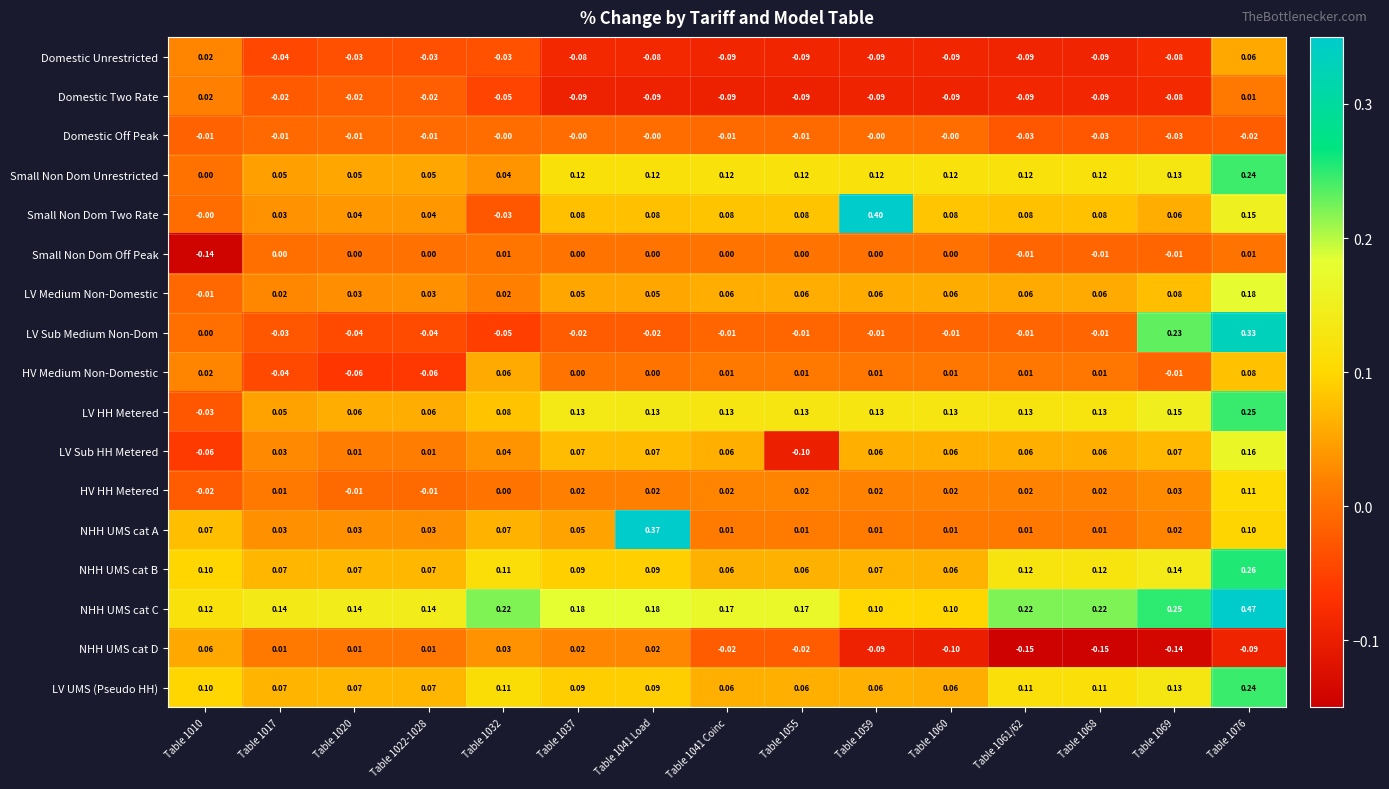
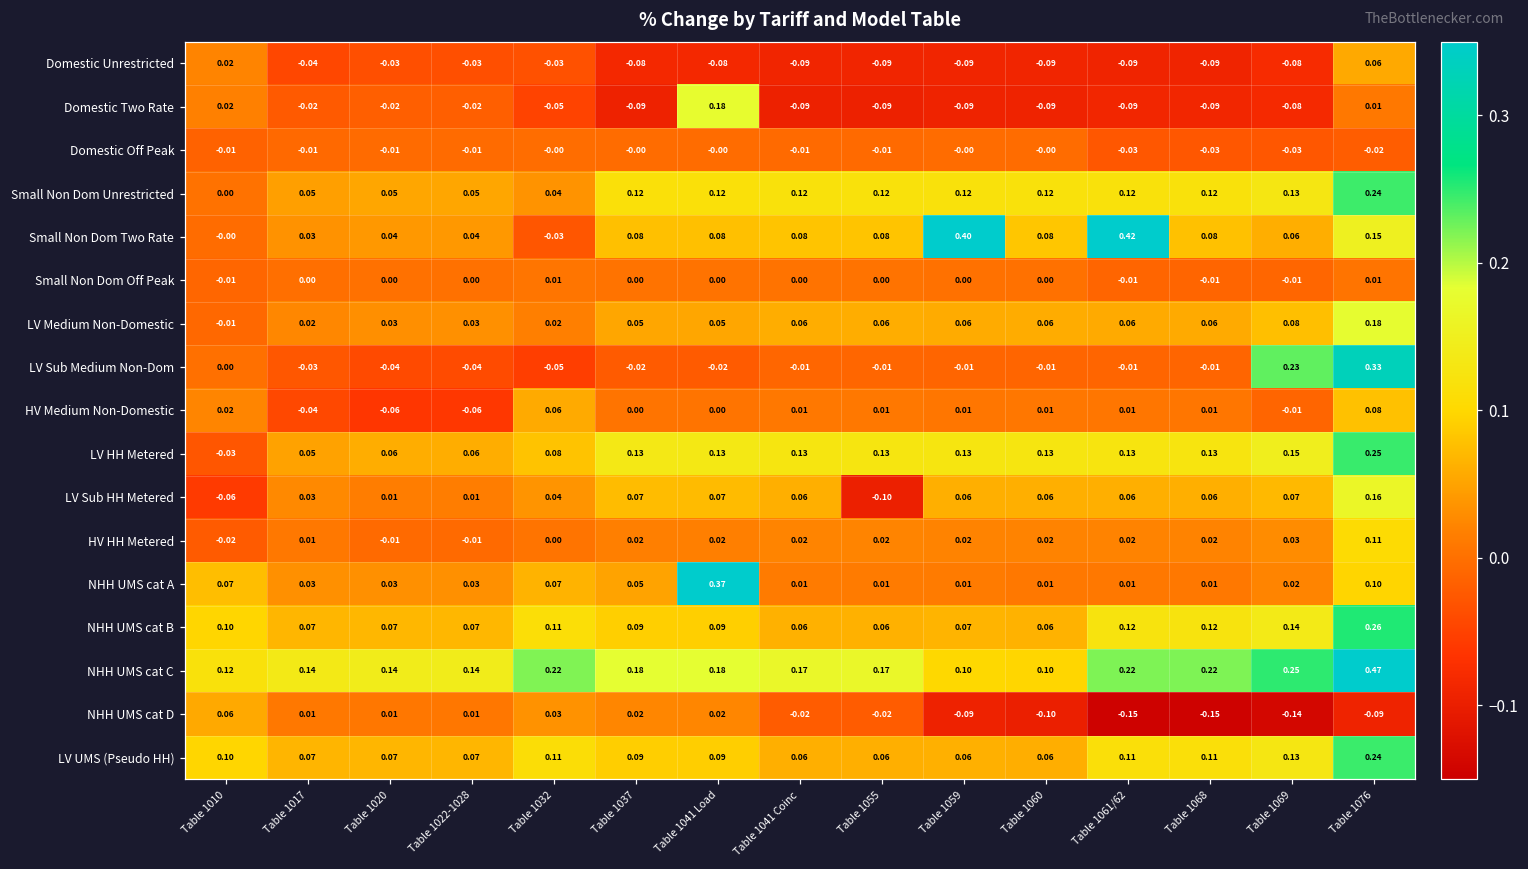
  {
    "Domestic Two Rate": {
      "Table 1010": 0.02,
      "Table 1017": -0.02,
      "Table 1020": -0.02,
      "Table 1022-1028": -0.02,
      "Table 1032": -0.05,
      "Table 1037": -0.09,
-     "Table 1041 Load": -0.09,
+     "Table 1041 Load": 0.18,
      "Table 1041 Coinc": -0.09,
      "Table 1055": -0.09,
      "Table 1059": -0.09,
      "Table 1060": -0.09,
      "Table 1061/62": -0.09,
      "Table 1068": -0.09,
      "Table 1069": -0.08,
      "Table 1076": 0.01
    },
    "Small Non Dom Two Rate": {
      "Table 1010": -0.00,
      "Table 1017": 0.03,
      "Table 1020": 0.04,
      "Table 1022-1028": 0.04,
      "Table 1032": -0.03,
      "Table 1037": 0.08,
      "Table 1041 Load": 0.08,
      "Table 1041 Coinc": 0.08,
      "Table 1055": 0.08,
      "Table 1059": 0.40,
      "Table 1060": 0.08,
-     "Table 1061/62": 0.08,
+     "Table 1061/62": 0.42,
      "Table 1068": 0.08,
      "Table 1069": 0.06,
      "Table 1076": 0.15
    },
    "Small Non Dom Off Peak": {
-     "Table 1010": -0.14,
+     "Table 1010": -0.01,
      "Table 1017": 0.00,
      "Table 1020": 0.00,
      "Table 1022-1028": 0.00,
      "Table 1032": 0.01,
      "Table 1037": 0.00,
      "Table 1041 Load": 0.00,
      "Table 1041 Coinc": 0.00,
      "Table 1055": 0.00,
      "Table 1059": 0.00,
      "Table 1060": 0.00,
      "Table 1061/62": -0.01,
      "Table 1068": -0.01,
      "Table 1069": -0.01,
      "Table 1076": 0.01
    }
  }
